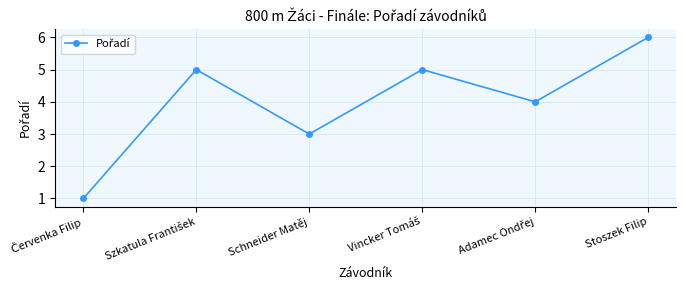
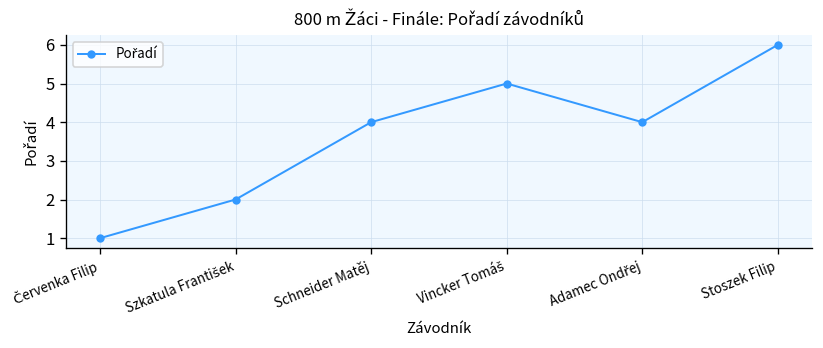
  {
    "Červenka Filip": 1,
-   "Szkatula František": 5,
-   "Schneider Matěj": 3,
+   "Szkatula František": 2,
+   "Schneider Matěj": 4,
    "Vincker Tomáš": 5,
    "Adamec Ondřej": 4,
    "Stoszek Filip": 6
  }
